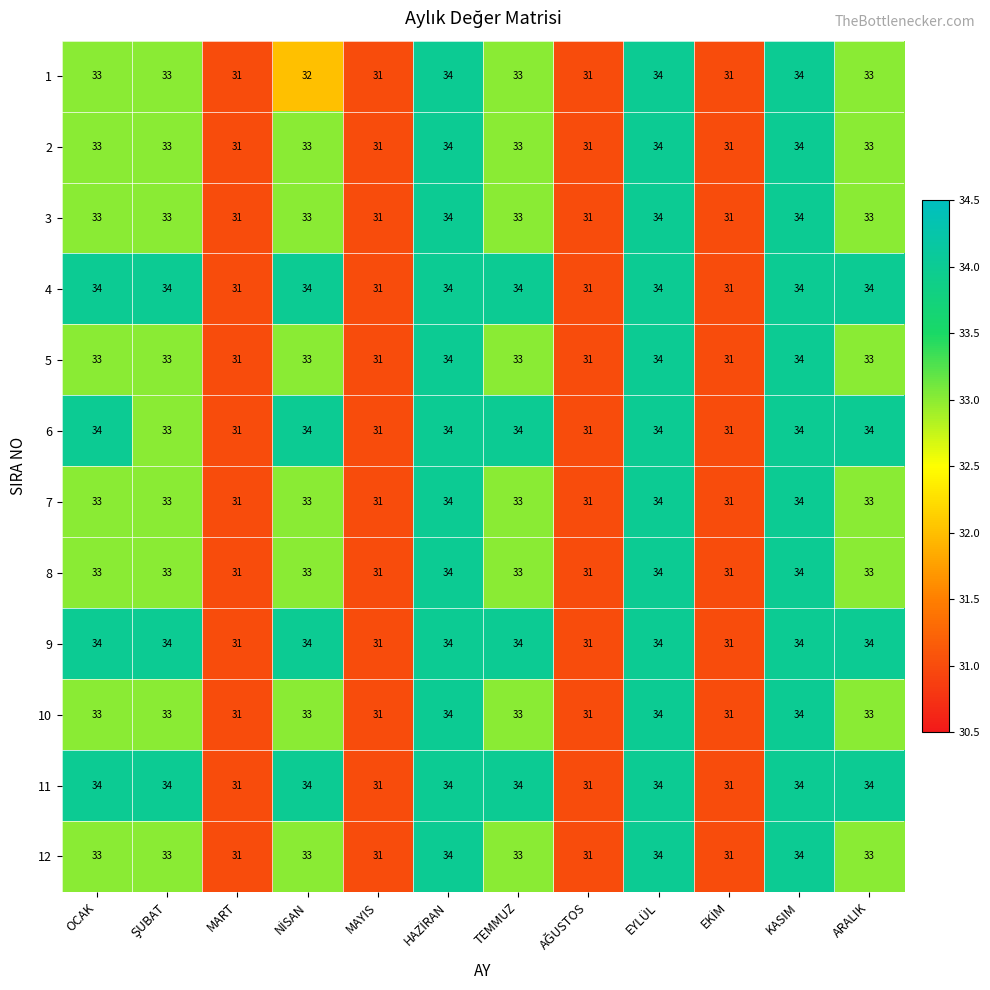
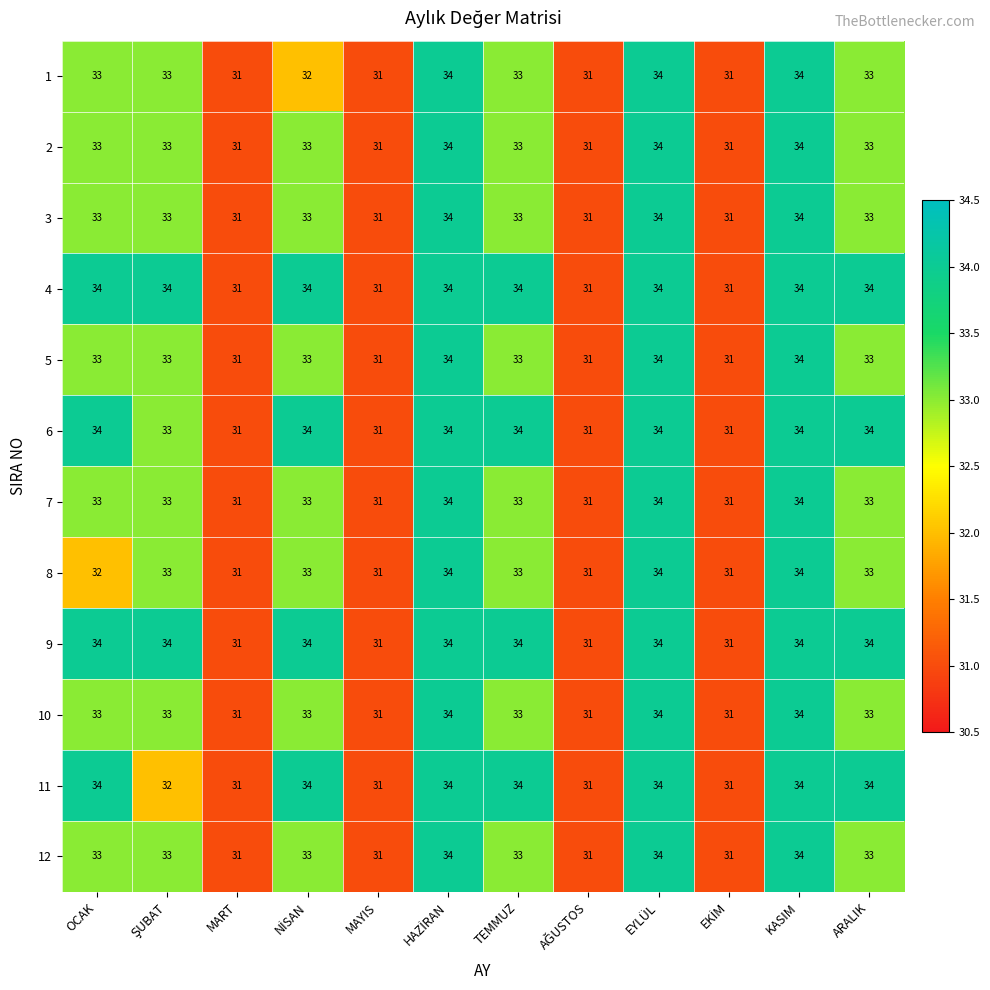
  {
    "1": {
      "OCAK": 33,
      "ŞUBAT": 33,
      "MART": 31,
      "NİSAN": 32,
      "MAYIS": 31,
      "HAZİRAN": 34,
      "TEMMUZ": 33,
      "AĞUSTOS": 31,
      "EYLÜL": 34,
      "EKİM": 31,
      "KASIM": 34,
      "ARALIK": 33
    },
    "2": {
      "OCAK": 33,
      "ŞUBAT": 33,
      "MART": 31,
      "NİSAN": 33,
      "MAYIS": 31,
      "HAZİRAN": 34,
      "TEMMUZ": 33,
      "AĞUSTOS": 31,
      "EYLÜL": 34,
      "EKİM": 31,
      "KASIM": 34,
      "ARALIK": 33
    },
    "3": {
      "OCAK": 33,
      "ŞUBAT": 33,
      "MART": 31,
      "NİSAN": 33,
      "MAYIS": 31,
      "HAZİRAN": 34,
      "TEMMUZ": 33,
      "AĞUSTOS": 31,
      "EYLÜL": 34,
      "EKİM": 31,
      "KASIM": 34,
      "ARALIK": 33
    },
    "4": {
      "OCAK": 34,
      "ŞUBAT": 34,
      "MART": 31,
      "NİSAN": 34,
      "MAYIS": 31,
      "HAZİRAN": 34,
      "TEMMUZ": 34,
      "AĞUSTOS": 31,
      "EYLÜL": 34,
      "EKİM": 31,
      "KASIM": 34,
      "ARALIK": 34
    },
    "5": {
      "OCAK": 33,
      "ŞUBAT": 33,
      "MART": 31,
      "NİSAN": 33,
      "MAYIS": 31,
      "HAZİRAN": 34,
      "TEMMUZ": 33,
      "AĞUSTOS": 31,
      "EYLÜL": 34,
      "EKİM": 31,
      "KASIM": 34,
      "ARALIK": 33
    },
    "6": {
      "OCAK": 34,
      "ŞUBAT": 33,
      "MART": 31,
      "NİSAN": 34,
      "MAYIS": 31,
      "HAZİRAN": 34,
      "TEMMUZ": 34,
      "AĞUSTOS": 31,
      "EYLÜL": 34,
      "EKİM": 31,
      "KASIM": 34,
      "ARALIK": 34
    },
    "7": {
      "OCAK": 33,
      "ŞUBAT": 33,
      "MART": 31,
      "NİSAN": 33,
      "MAYIS": 31,
      "HAZİRAN": 34,
      "TEMMUZ": 33,
      "AĞUSTOS": 31,
      "EYLÜL": 34,
      "EKİM": 31,
      "KASIM": 34,
      "ARALIK": 33
    },
    "8": {
-     "OCAK": 33,
+     "OCAK": 32,
      "ŞUBAT": 33,
      "MART": 31,
      "NİSAN": 33,
      "MAYIS": 31,
      "HAZİRAN": 34,
      "TEMMUZ": 33,
      "AĞUSTOS": 31,
      "EYLÜL": 34,
      "EKİM": 31,
      "KASIM": 34,
      "ARALIK": 33
    },
    "9": {
      "OCAK": 34,
      "ŞUBAT": 34,
      "MART": 31,
      "NİSAN": 34,
      "MAYIS": 31,
      "HAZİRAN": 34,
      "TEMMUZ": 34,
      "AĞUSTOS": 31,
      "EYLÜL": 34,
      "EKİM": 31,
      "KASIM": 34,
      "ARALIK": 34
    },
    "10": {
      "OCAK": 33,
      "ŞUBAT": 33,
      "MART": 31,
      "NİSAN": 33,
      "MAYIS": 31,
      "HAZİRAN": 34,
      "TEMMUZ": 33,
      "AĞUSTOS": 31,
      "EYLÜL": 34,
      "EKİM": 31,
      "KASIM": 34,
      "ARALIK": 33
    },
    "11": {
      "OCAK": 34,
-     "ŞUBAT": 34,
+     "ŞUBAT": 32,
      "MART": 31,
      "NİSAN": 34,
      "MAYIS": 31,
      "HAZİRAN": 34,
      "TEMMUZ": 34,
      "AĞUSTOS": 31,
      "EYLÜL": 34,
      "EKİM": 31,
      "KASIM": 34,
      "ARALIK": 34
    },
    "12": {
      "OCAK": 33,
      "ŞUBAT": 33,
      "MART": 31,
      "NİSAN": 33,
      "MAYIS": 31,
      "HAZİRAN": 34,
      "TEMMUZ": 33,
      "AĞUSTOS": 31,
      "EYLÜL": 34,
      "EKİM": 31,
      "KASIM": 34,
      "ARALIK": 33
    }
  }
